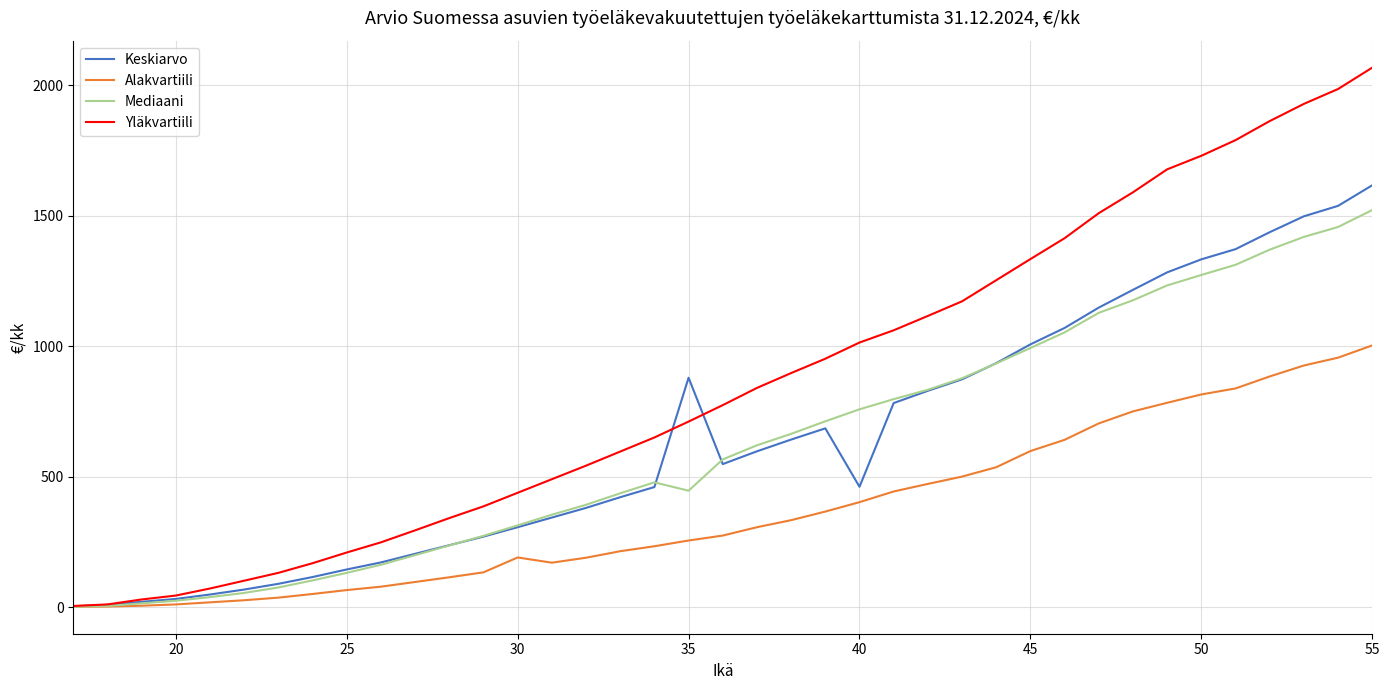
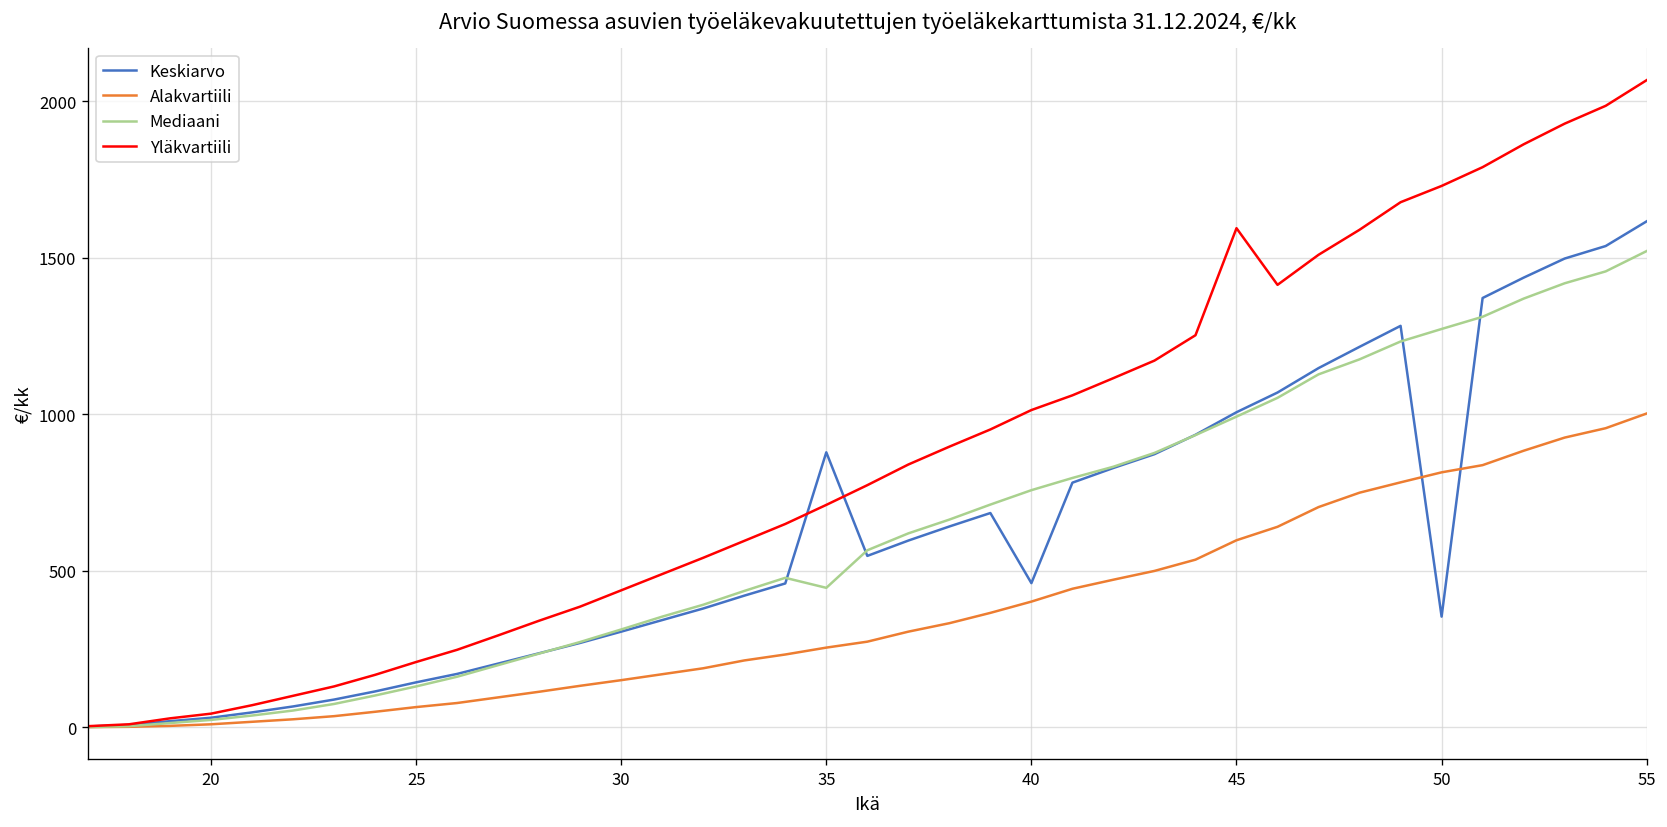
  {
    "Keskiarvo": {
      "25": 140,
      "35": 880,
      "40": 460,
      "45": 1010,
-     "50": 1330,
+     "50": 350,
      "55": 1620
    },
    "Alakvartiili": {
      "20": 10,
      "25": 70,
-     "30": 190,
+     "30": 150,
      "35": 260,
      "40": 400,
      "45": 600,
      "50": 820,
      "55": 1000
    },
    "Mediaani": {
      "25": 130,
      "35": 450,
      "40": 760,
      "45": 990,
      "50": 1270,
      "55": 1520
    },
    "Yläkvartiili": {
      "20": 40,
      "25": 210,
      "30": 440,
      "35": 710,
      "40": 1010,
-     "45": 1330,
+     "45": 1600,
      "50": 1730,
      "55": 2070
    }
  }
